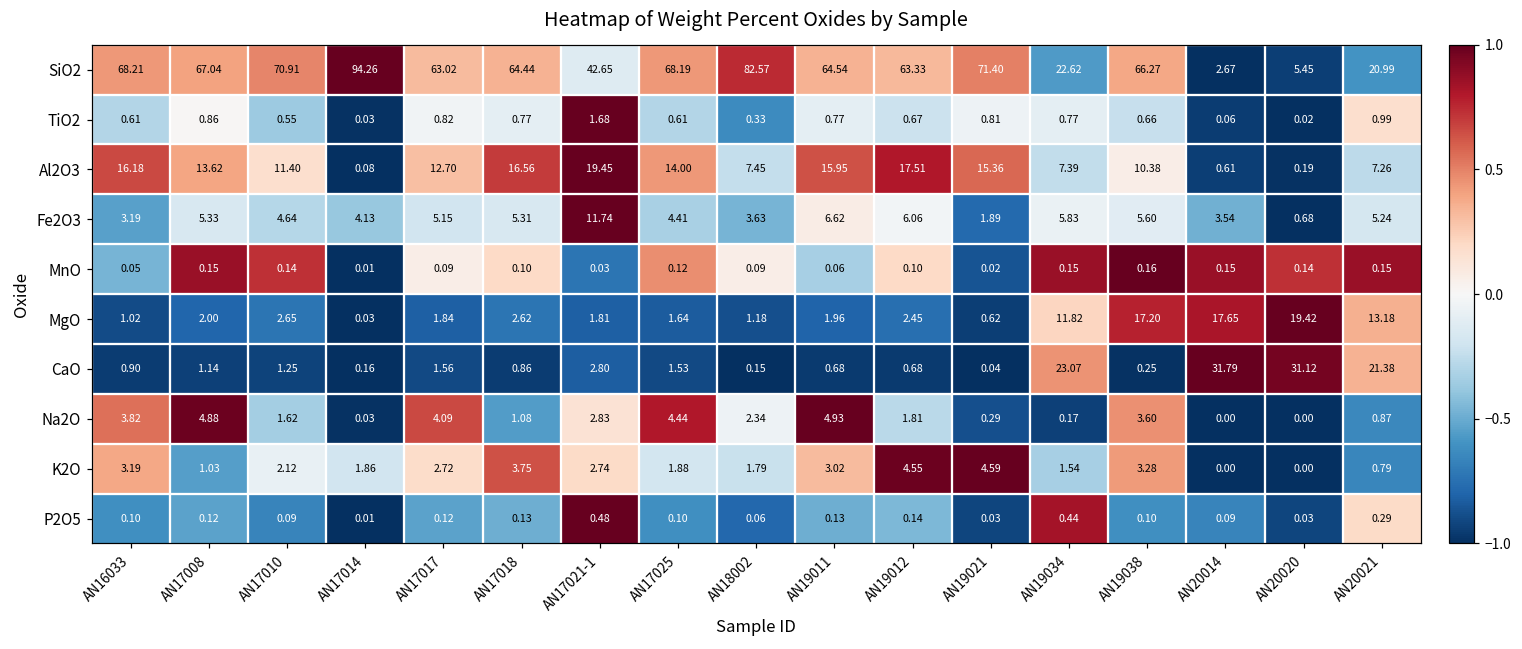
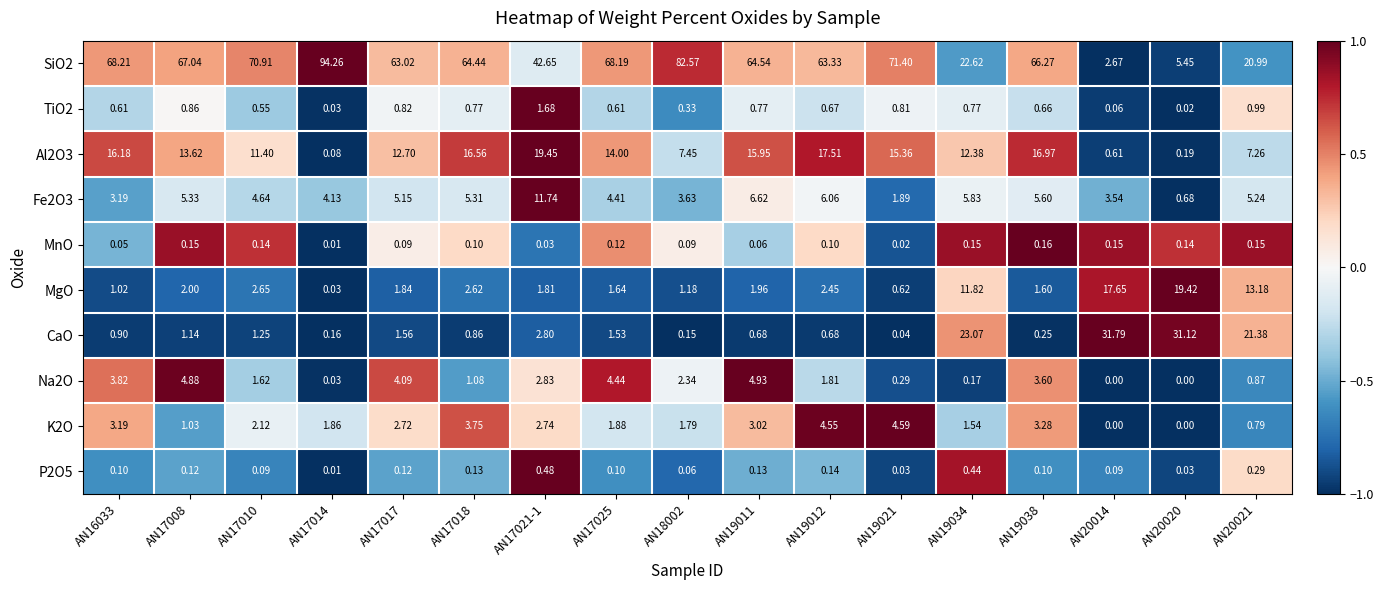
  {
    "SiO2": {
      "AN16033": 68.21,
      "AN17008": 67.04,
      "AN17010": 70.91,
      "AN17014": 94.26,
      "AN17017": 63.02,
      "AN17018": 64.44,
      "AN17021-1": 42.65,
      "AN17025": 68.19,
      "AN18002": 82.57,
      "AN19011": 64.54,
      "AN19012": 63.33,
      "AN19021": 71.40,
      "AN19034": 22.62,
      "AN19038": 66.27,
      "AN20014": 2.67,
      "AN20020": 5.45,
      "AN20021": 20.99
    },
    "TiO2": {
      "AN16033": 0.61,
      "AN17008": 0.86,
      "AN17010": 0.55,
      "AN17014": 0.03,
      "AN17017": 0.82,
      "AN17018": 0.77,
      "AN17021-1": 1.68,
      "AN17025": 0.61,
      "AN18002": 0.33,
      "AN19011": 0.77,
      "AN19012": 0.67,
      "AN19021": 0.81,
      "AN19034": 0.77,
      "AN19038": 0.66,
      "AN20014": 0.06,
      "AN20020": 0.02,
      "AN20021": 0.99
    },
    "Al2O3": {
      "AN16033": 16.18,
      "AN17008": 13.62,
      "AN17010": 11.40,
      "AN17014": 0.08,
      "AN17017": 12.70,
      "AN17018": 16.56,
      "AN17021-1": 19.45,
      "AN17025": 14.00,
      "AN18002": 7.45,
      "AN19011": 15.95,
      "AN19012": 17.51,
      "AN19021": 15.36,
-     "AN19034": 7.39,
-     "AN19038": 10.38,
+     "AN19034": 12.38,
+     "AN19038": 16.97,
      "AN20014": 0.61,
      "AN20020": 0.19,
      "AN20021": 7.26
    },
    "Fe2O3": {
      "AN16033": 3.19,
      "AN17008": 5.33,
      "AN17010": 4.64,
      "AN17014": 4.13,
      "AN17017": 5.15,
      "AN17018": 5.31,
      "AN17021-1": 11.74,
      "AN17025": 4.41,
      "AN18002": 3.63,
      "AN19011": 6.62,
      "AN19012": 6.06,
      "AN19021": 1.89,
      "AN19034": 5.83,
      "AN19038": 5.60,
      "AN20014": 3.54,
      "AN20020": 0.68,
      "AN20021": 5.24
    },
    "MnO": {
      "AN16033": 0.05,
      "AN17008": 0.15,
      "AN17010": 0.14,
      "AN17014": 0.01,
      "AN17017": 0.09,
      "AN17018": 0.10,
      "AN17021-1": 0.03,
      "AN17025": 0.12,
      "AN18002": 0.09,
      "AN19011": 0.06,
      "AN19012": 0.10,
      "AN19021": 0.02,
      "AN19034": 0.15,
      "AN19038": 0.16,
      "AN20014": 0.15,
      "AN20020": 0.14,
      "AN20021": 0.15
    },
    "MgO": {
      "AN16033": 1.02,
      "AN17008": 2.00,
      "AN17010": 2.65,
      "AN17014": 0.03,
      "AN17017": 1.84,
      "AN17018": 2.62,
      "AN17021-1": 1.81,
      "AN17025": 1.64,
      "AN18002": 1.18,
      "AN19011": 1.96,
      "AN19012": 2.45,
      "AN19021": 0.62,
      "AN19034": 11.82,
-     "AN19038": 17.20,
+     "AN19038": 1.60,
      "AN20014": 17.65,
      "AN20020": 19.42,
      "AN20021": 13.18
    },
    "CaO": {
      "AN16033": 0.90,
      "AN17008": 1.14,
      "AN17010": 1.25,
      "AN17014": 0.16,
      "AN17017": 1.56,
      "AN17018": 0.86,
      "AN17021-1": 2.80,
      "AN17025": 1.53,
      "AN18002": 0.15,
      "AN19011": 0.68,
      "AN19012": 0.68,
      "AN19021": 0.04,
      "AN19034": 23.07,
      "AN19038": 0.25,
      "AN20014": 31.79,
      "AN20020": 31.12,
      "AN20021": 21.38
    },
    "Na2O": {
      "AN16033": 3.82,
      "AN17008": 4.88,
      "AN17010": 1.62,
      "AN17014": 0.03,
      "AN17017": 4.09,
      "AN17018": 1.08,
      "AN17021-1": 2.83,
      "AN17025": 4.44,
      "AN18002": 2.34,
      "AN19011": 4.93,
      "AN19012": 1.81,
      "AN19021": 0.29,
      "AN19034": 0.17,
      "AN19038": 3.60,
      "AN20014": 0.00,
      "AN20020": 0.00,
      "AN20021": 0.87
    },
    "K2O": {
      "AN16033": 3.19,
      "AN17008": 1.03,
      "AN17010": 2.12,
      "AN17014": 1.86,
      "AN17017": 2.72,
      "AN17018": 3.75,
      "AN17021-1": 2.74,
      "AN17025": 1.88,
      "AN18002": 1.79,
      "AN19011": 3.02,
      "AN19012": 4.55,
      "AN19021": 4.59,
      "AN19034": 1.54,
      "AN19038": 3.28,
      "AN20014": 0.00,
      "AN20020": 0.00,
      "AN20021": 0.79
    },
    "P2O5": {
      "AN16033": 0.10,
      "AN17008": 0.12,
      "AN17010": 0.09,
      "AN17014": 0.01,
      "AN17017": 0.12,
      "AN17018": 0.13,
      "AN17021-1": 0.48,
      "AN17025": 0.10,
      "AN18002": 0.06,
      "AN19011": 0.13,
      "AN19012": 0.14,
      "AN19021": 0.03,
      "AN19034": 0.44,
      "AN19038": 0.10,
      "AN20014": 0.09,
      "AN20020": 0.03,
      "AN20021": 0.29
    }
  }
